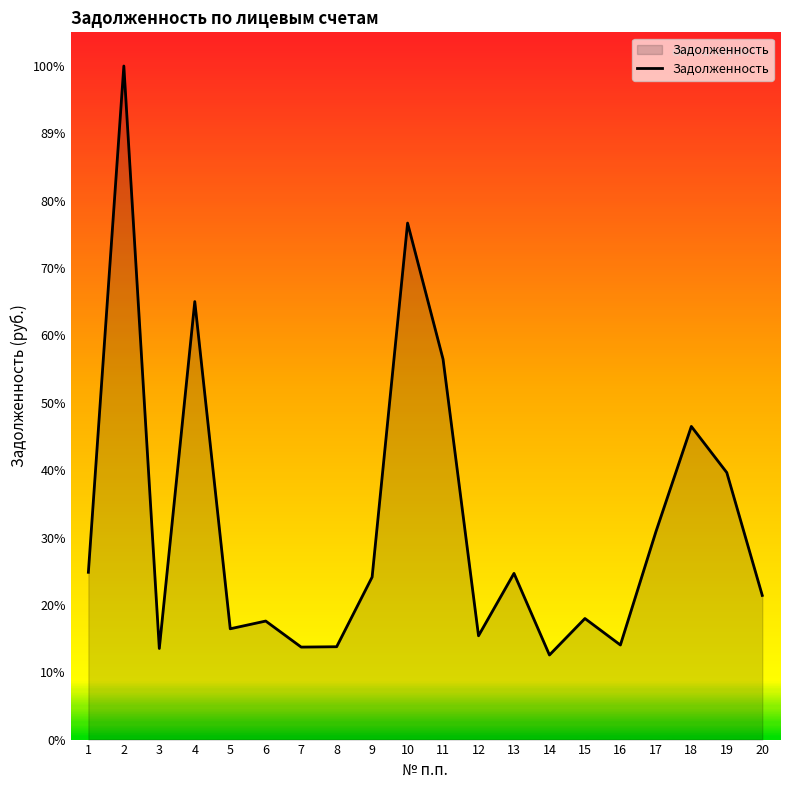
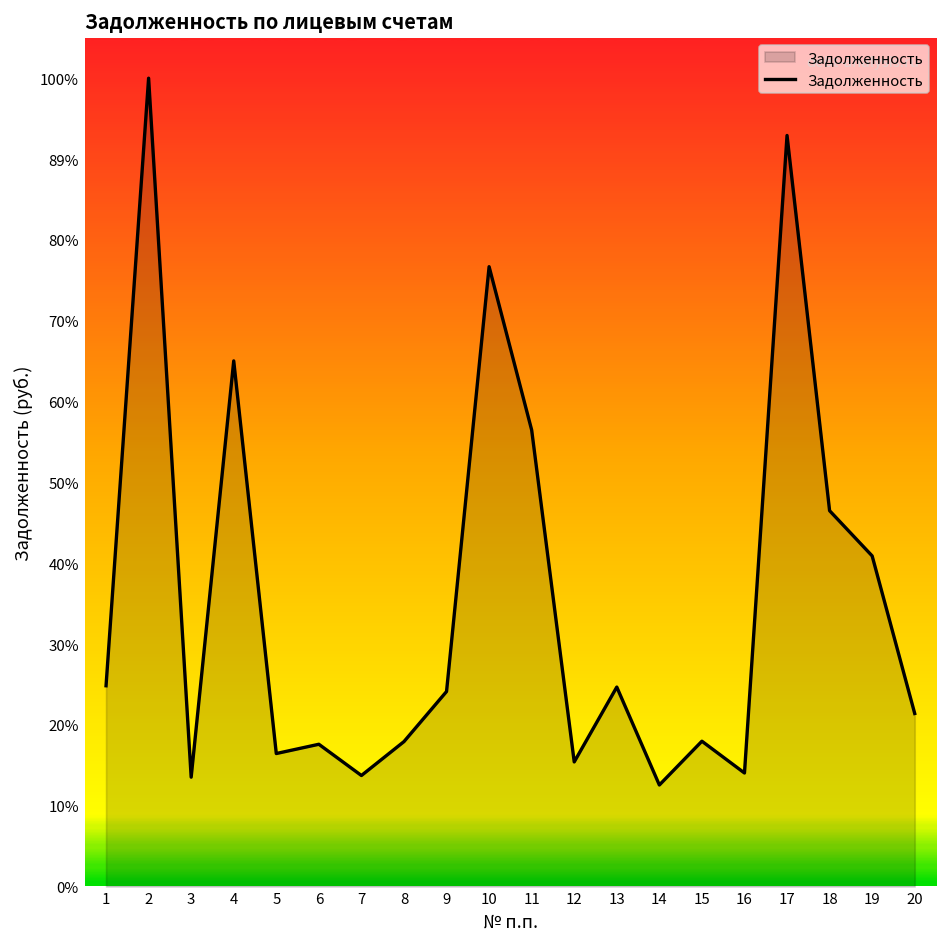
  {
    "1": "25%",
    "2": "100%",
    "3": "14%",
    "4": "65%",
    "5": "16%",
    "6": "18%",
    "7": "14%",
-   "8": "14%",
+   "8": "18%",
    "9": "24%",
    "10": "77%",
    "11": "56%",
    "12": "15%",
    "13": "25%",
    "14": "13%",
    "15": "18%",
    "16": "14%",
-   "17": "31%",
+   "17": "93%",
    "18": "46%",
-   "19": "40%",
+   "19": "41%",
    "20": "21%"
  }
